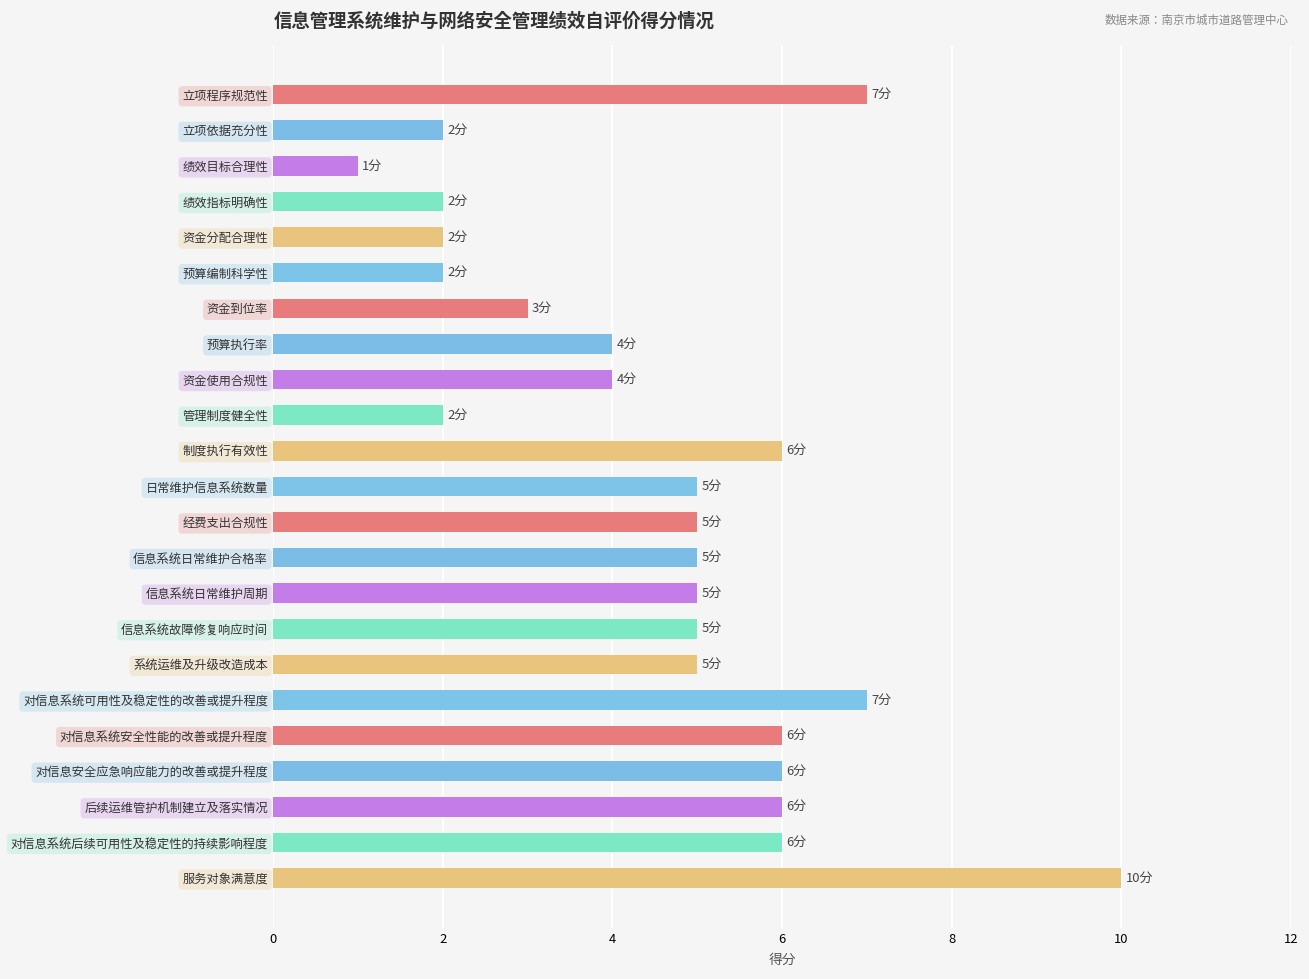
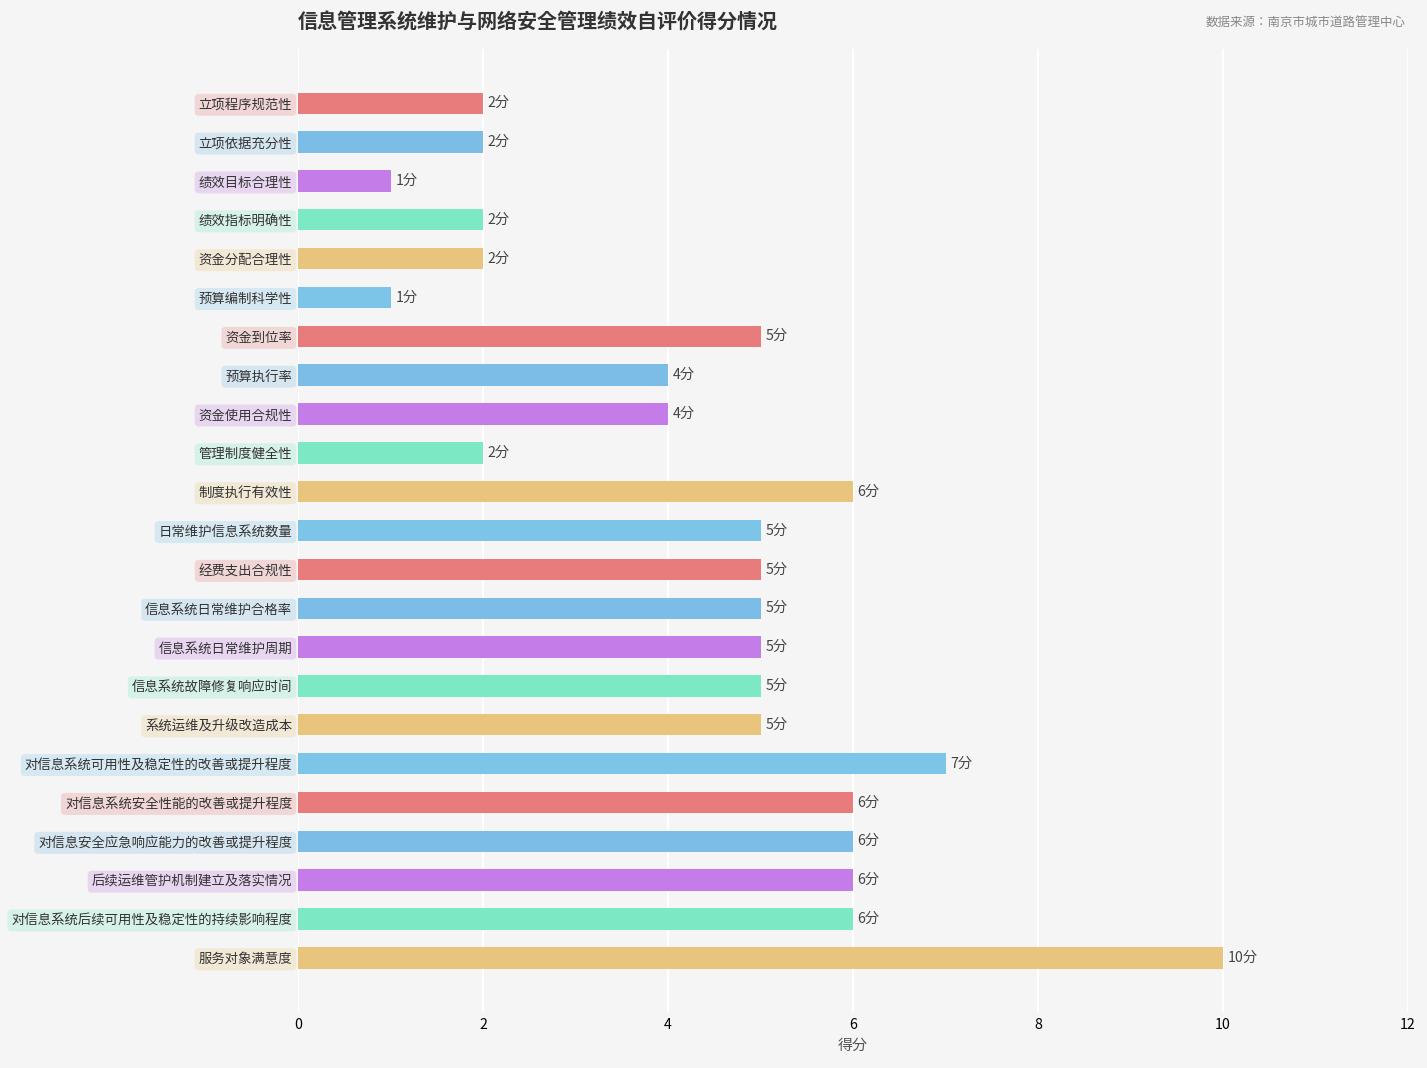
  {
-   "立项程序规范性": "7分",
+   "立项程序规范性": "2分",
    "立项依据充分性": "2分",
    "绩效目标合理性": "1分",
    "绩效指标明确性": "2分",
    "资金分配合理性": "2分",
-   "预算编制科学性": "2分",
-   "资金到位率": "3分",
+   "预算编制科学性": "1分",
+   "资金到位率": "5分",
    "预算执行率": "4分",
    "资金使用合规性": "4分",
    "管理制度健全性": "2分",
    "制度执行有效性": "6分",
    "日常维护信息系统数量": "5分",
    "经费支出合规性": "5分",
    "信息系统日常维护合格率": "5分",
    "信息系统日常维护周期": "5分",
    "信息系统故障修复响应时间": "5分",
    "系统运维及升级改造成本": "5分",
    "对信息系统可用性及稳定性的改善或提升程度": "7分",
    "对信息系统安全性能的改善或提升程度": "6分",
    "对信息安全应急响应能力的改善或提升程度": "6分",
    "后续运维管护机制建立及落实情况": "6分",
    "对信息系统后续可用性及稳定性的持续影响程度": "6分",
    "服务对象满意度": "10分"
  }
